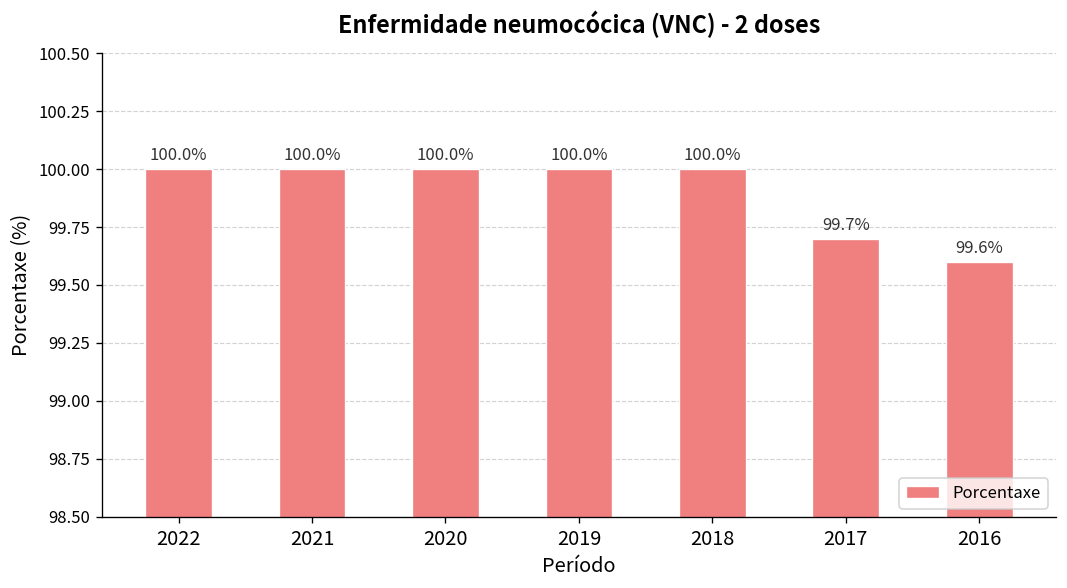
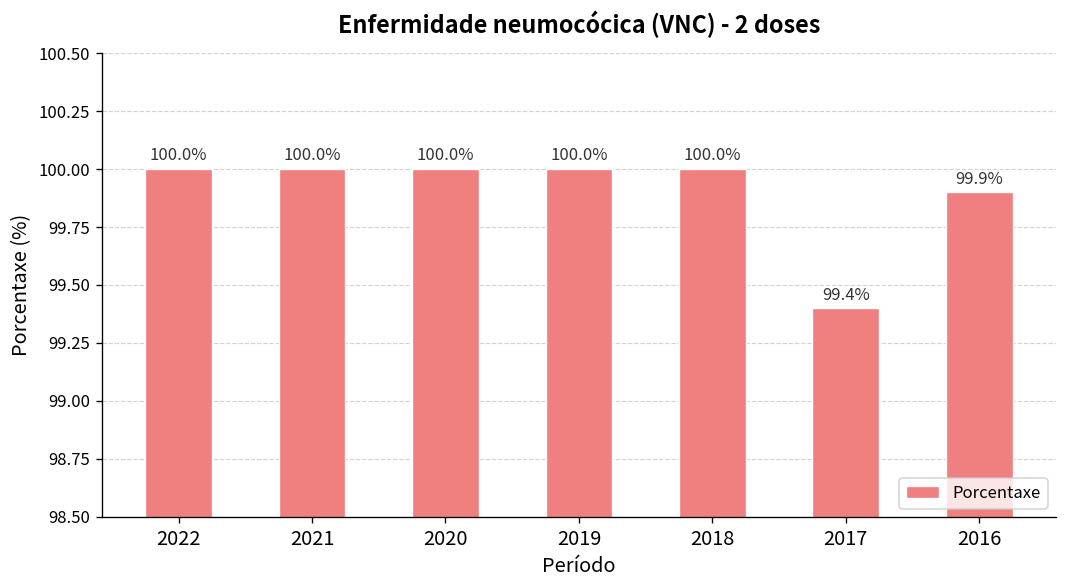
  {
    "2022": "100.0%",
    "2021": "100.0%",
    "2020": "100.0%",
    "2019": "100.0%",
    "2018": "100.0%",
-   "2017": "99.7%",
-   "2016": "99.6%"
+   "2017": "99.4%",
+   "2016": "99.9%"
  }
